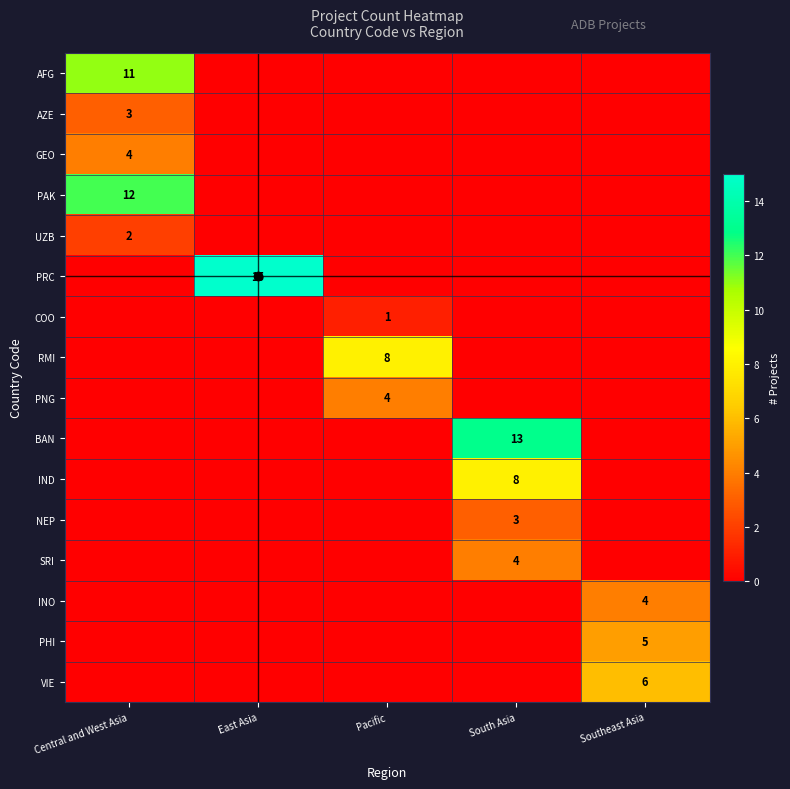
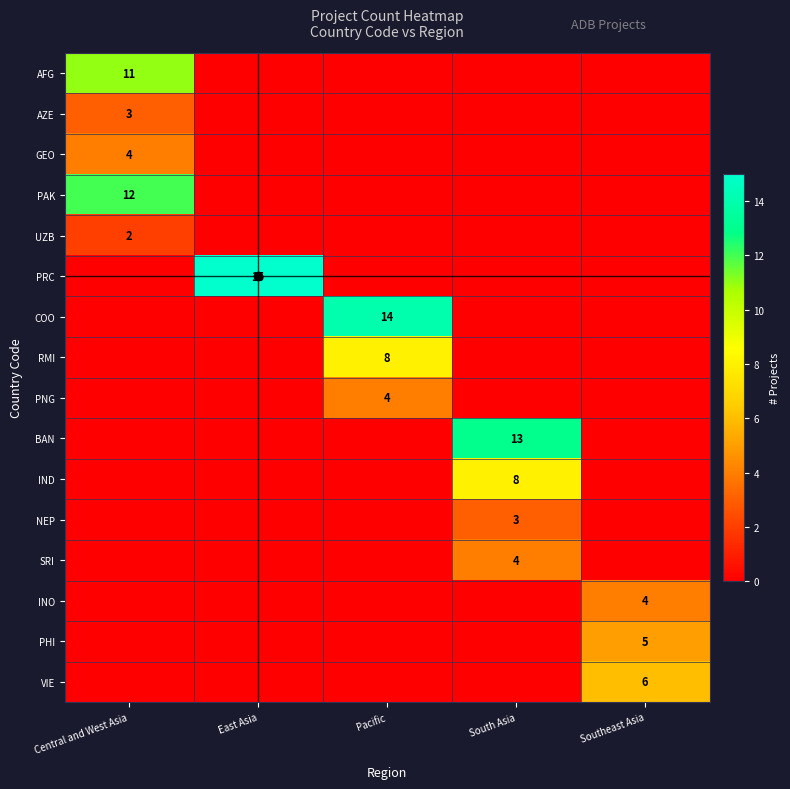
  {
    "AFG": {
      "Central and West Asia": 11
    },
    "AZE": {
      "Central and West Asia": 3
    },
    "GEO": {
      "Central and West Asia": 4
    },
    "PAK": {
      "Central and West Asia": 12
    },
    "UZB": {
      "Central and West Asia": 2
    },
    "COO": {
-     "Pacific": 1
+     "Pacific": 14
    },
    "RMI": {
      "Pacific": 8
    },
    "PNG": {
      "Pacific": 4
    },
    "BAN": {
      "South Asia": 13
    },
    "IND": {
      "South Asia": 8
    },
    "NEP": {
      "South Asia": 3
    },
    "SRI": {
      "South Asia": 4
    },
    "INO": {
      "Southeast Asia": 4
    },
    "PHI": {
      "Southeast Asia": 5
    },
    "VIE": {
      "Southeast Asia": 6
    }
  }
